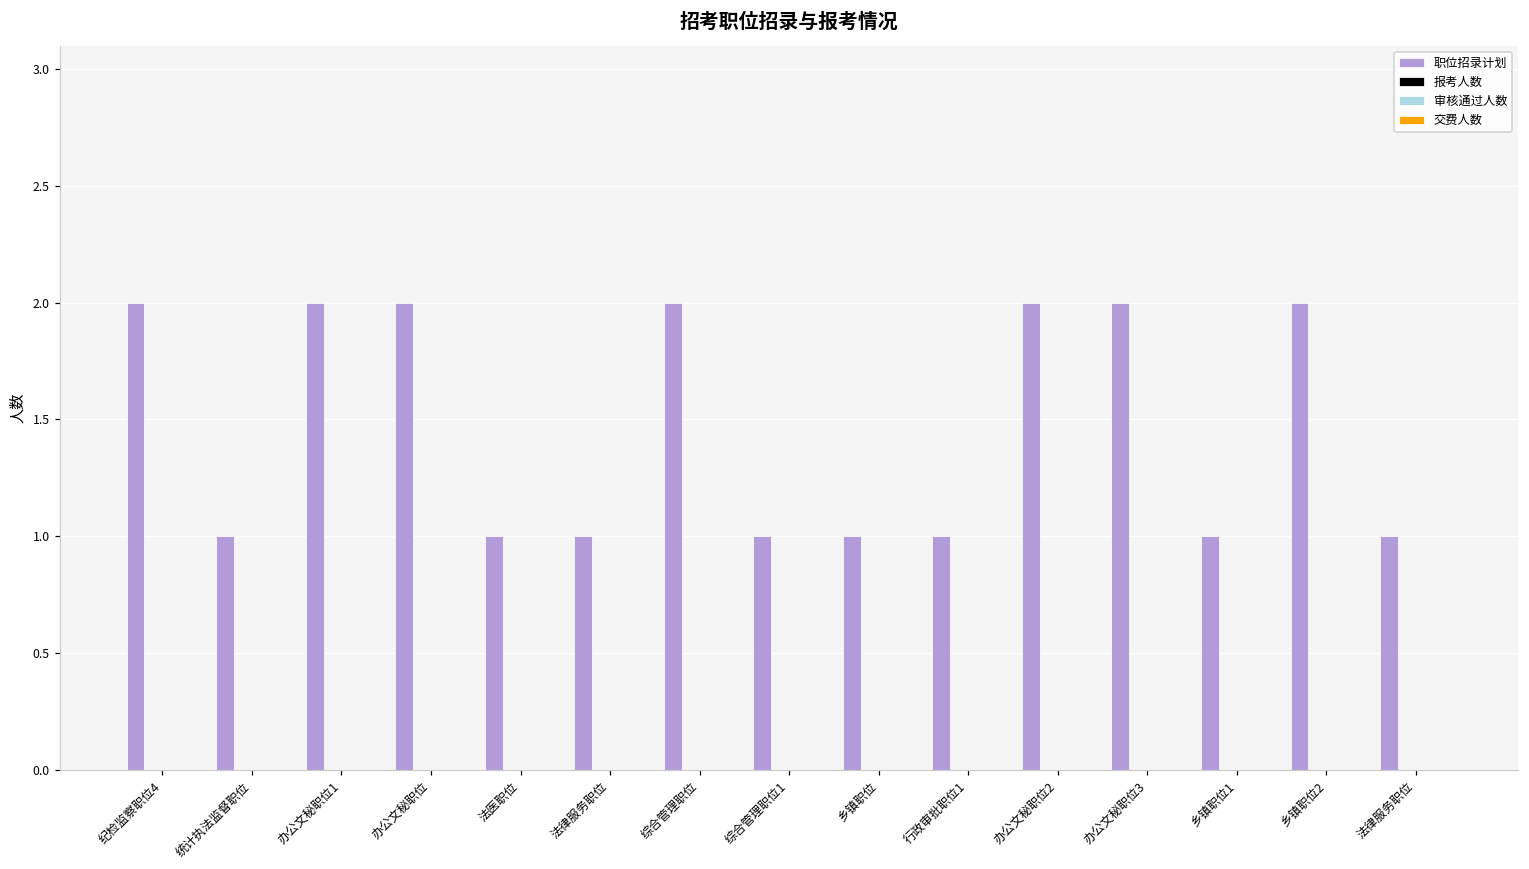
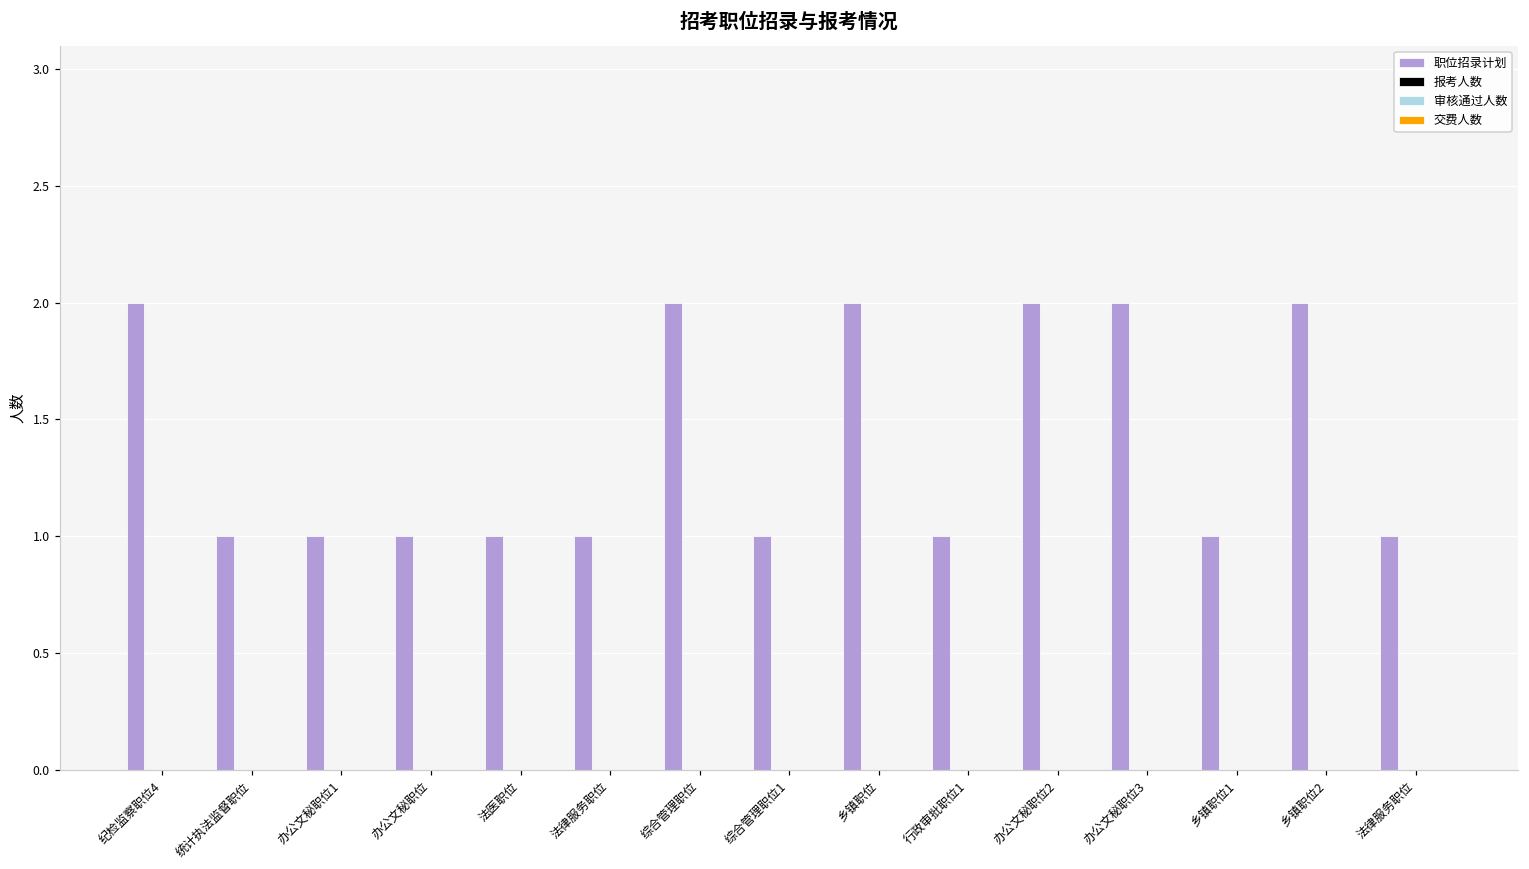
  {
    "职位招录计划": {
      "纪检监察职位4": 2,
      "统计执法监督职位": 1,
-     "办公文秘职位1": 2,
-     "办公文秘职位": 2,
+     "办公文秘职位1": 1,
+     "办公文秘职位": 1,
      "法医职位": 1,
      "综合管理职位": 2,
      "综合管理职位1": 1,
-     "乡镇职位": 1,
+     "乡镇职位": 2,
      "行政审批职位1": 1,
      "办公文秘职位2": 2,
      "办公文秘职位3": 2,
      "乡镇职位1": 1,
      "乡镇职位2": 2
    },
    "报考人数": {
      "纪检监察职位4": 0,
      "统计执法监督职位": 0,
      "办公文秘职位1": 0,
      "办公文秘职位": 0,
      "法医职位": 0,
      "综合管理职位": 0,
      "综合管理职位1": 0,
      "乡镇职位": 0,
      "行政审批职位1": 0,
      "办公文秘职位2": 0,
      "办公文秘职位3": 0,
      "乡镇职位1": 0,
      "乡镇职位2": 0
    },
    "审核通过人数": {
      "纪检监察职位4": 0,
      "统计执法监督职位": 0,
      "办公文秘职位1": 0,
      "办公文秘职位": 0,
      "法医职位": 0,
      "综合管理职位": 0,
      "综合管理职位1": 0,
      "乡镇职位": 0,
      "行政审批职位1": 0,
      "办公文秘职位2": 0,
      "办公文秘职位3": 0,
      "乡镇职位1": 0,
      "乡镇职位2": 0
    },
    "交费人数": {
      "纪检监察职位4": 0,
      "统计执法监督职位": 0,
      "办公文秘职位1": 0,
      "办公文秘职位": 0,
      "法医职位": 0,
      "综合管理职位": 0,
      "综合管理职位1": 0,
      "乡镇职位": 0,
      "行政审批职位1": 0,
      "办公文秘职位2": 0,
      "办公文秘职位3": 0,
      "乡镇职位1": 0,
      "乡镇职位2": 0
    }
  }
